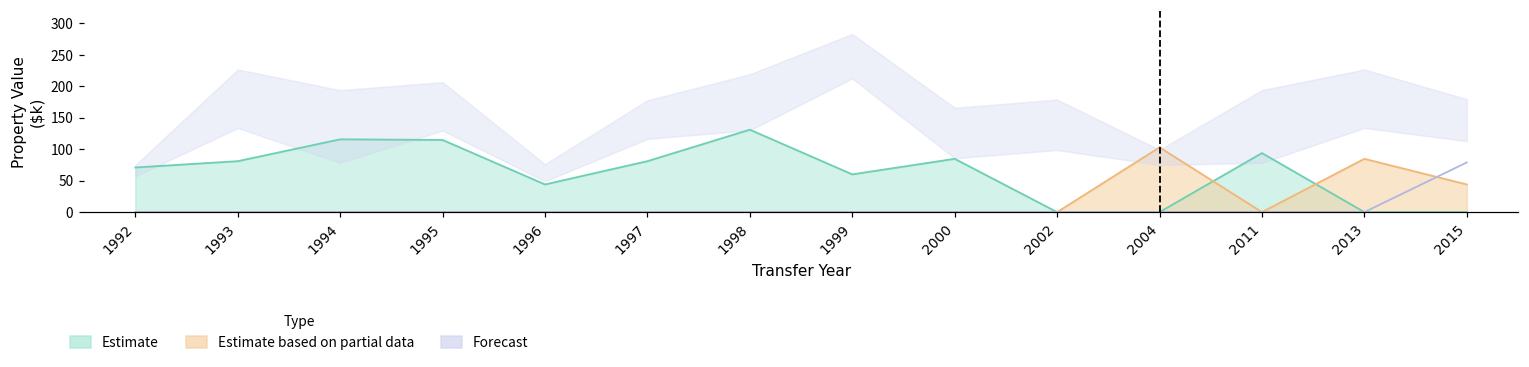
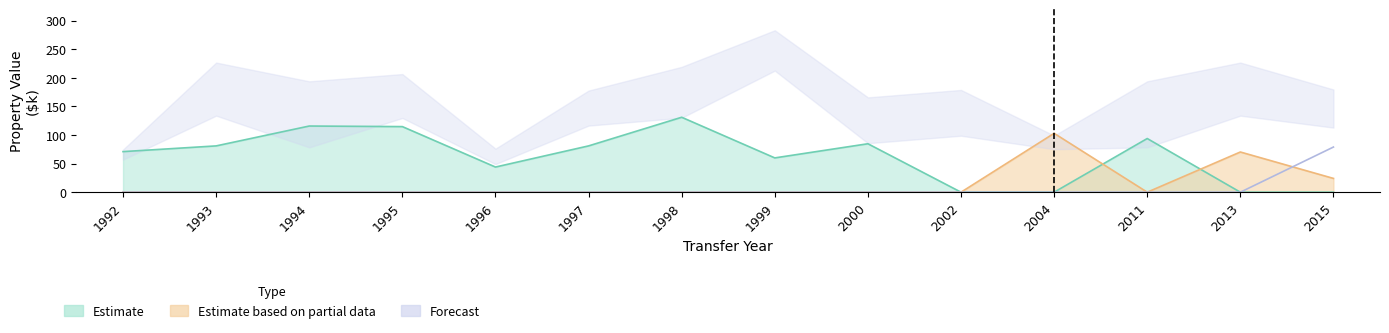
  {
    "Estimate based on partial data": {
-     "2013": 80,
-     "2015": 40
+     "2013": 70,
+     "2015": 20
    }
  }
